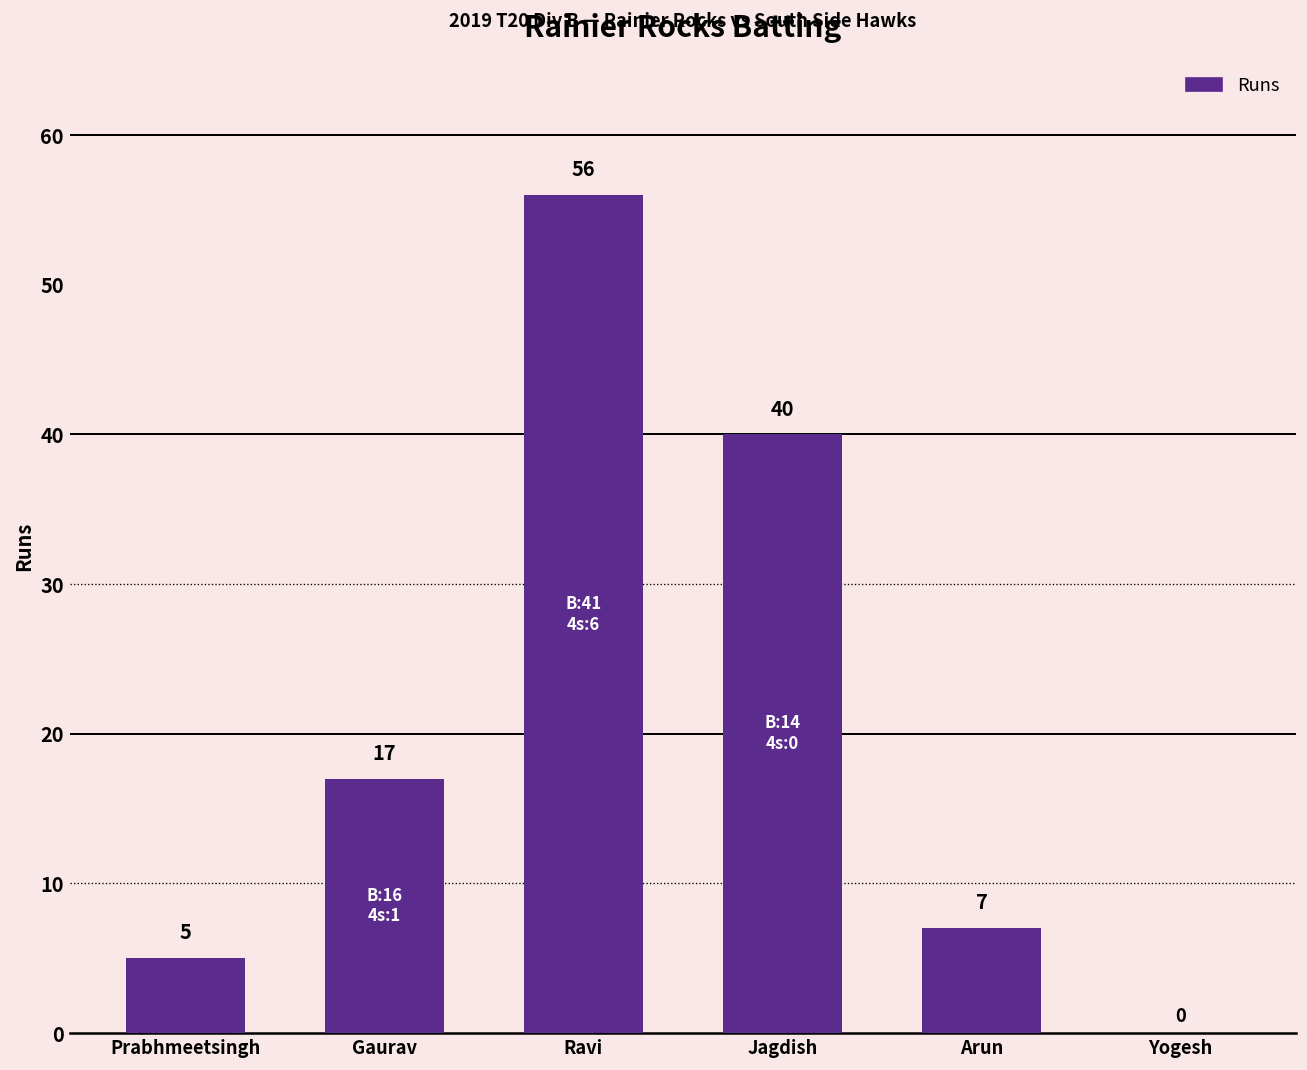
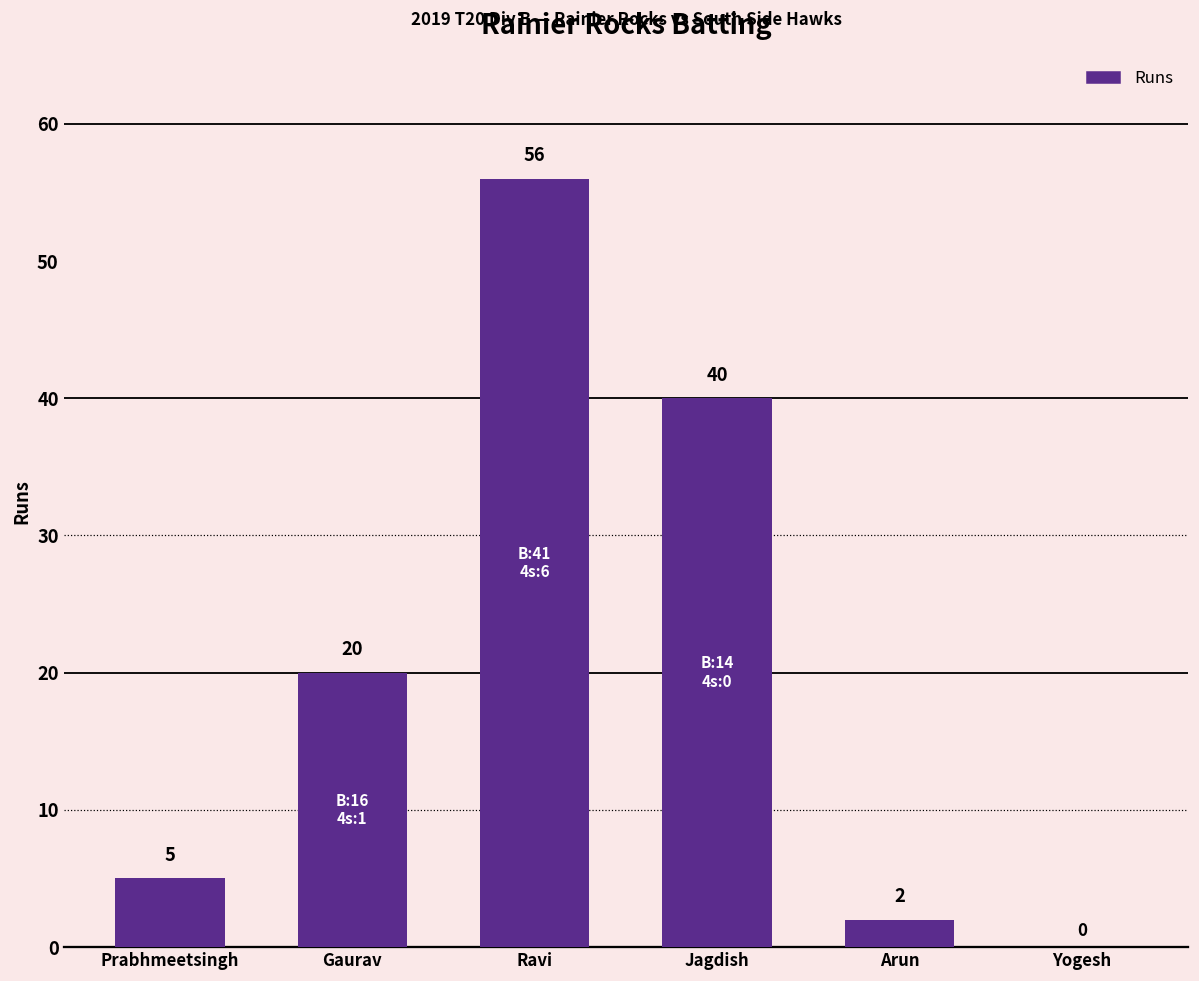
  {
    "Prabhmeetsingh": 5,
-   "Gaurav": 17,
+   "Gaurav": 20,
    "Ravi": 56,
    "Jagdish": 40,
-   "Arun": 7,
+   "Arun": 2,
    "Yogesh": 0
  }
